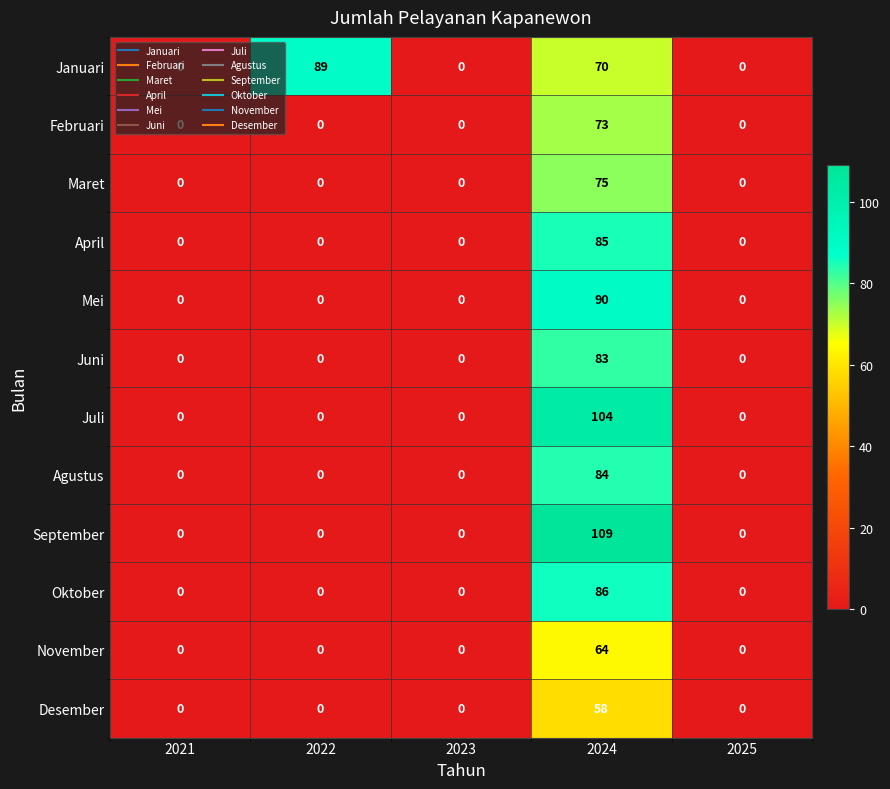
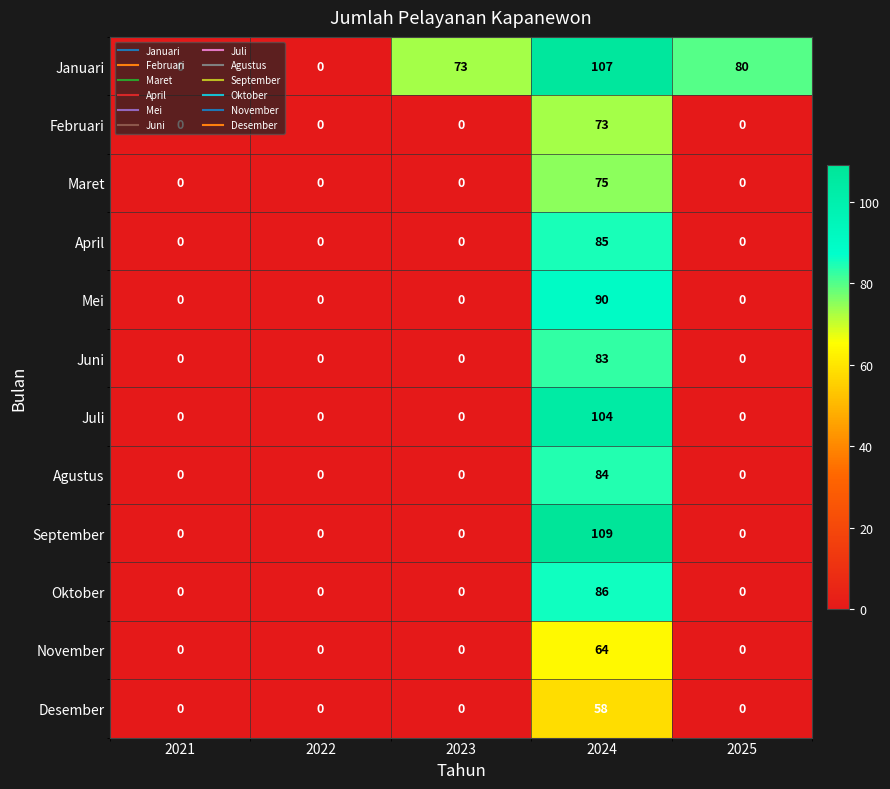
  {
    "Januari": {
-     "2022": 89,
-     "2023": 0,
-     "2024": 70,
-     "2025": 0
+     "2022": 0,
+     "2023": 73,
+     "2024": 107,
+     "2025": 80
    },
    "Februari": {
      "2022": 0,
      "2023": 0,
      "2024": 73,
      "2025": 0
    },
    "Maret": {
      "2021": 0,
      "2022": 0,
      "2023": 0,
      "2024": 75,
      "2025": 0
    },
    "April": {
      "2021": 0,
      "2022": 0,
      "2023": 0,
      "2024": 85,
      "2025": 0
    },
    "Mei": {
      "2021": 0,
      "2022": 0,
      "2023": 0,
      "2024": 90,
      "2025": 0
    },
    "Juni": {
      "2021": 0,
      "2022": 0,
      "2023": 0,
      "2024": 83,
      "2025": 0
    },
    "Juli": {
      "2021": 0,
      "2022": 0,
      "2023": 0,
      "2024": 104,
      "2025": 0
    },
    "Agustus": {
      "2021": 0,
      "2022": 0,
      "2023": 0,
      "2024": 84,
      "2025": 0
    },
    "September": {
      "2021": 0,
      "2022": 0,
      "2023": 0,
      "2024": 109,
      "2025": 0
    },
    "Oktober": {
      "2021": 0,
      "2022": 0,
      "2023": 0,
      "2024": 86,
      "2025": 0
    },
    "November": {
      "2021": 0,
      "2022": 0,
      "2023": 0,
      "2024": 64,
      "2025": 0
    },
    "Desember": {
      "2021": 0,
      "2022": 0,
      "2023": 0,
      "2024": 58,
      "2025": 0
    }
  }
